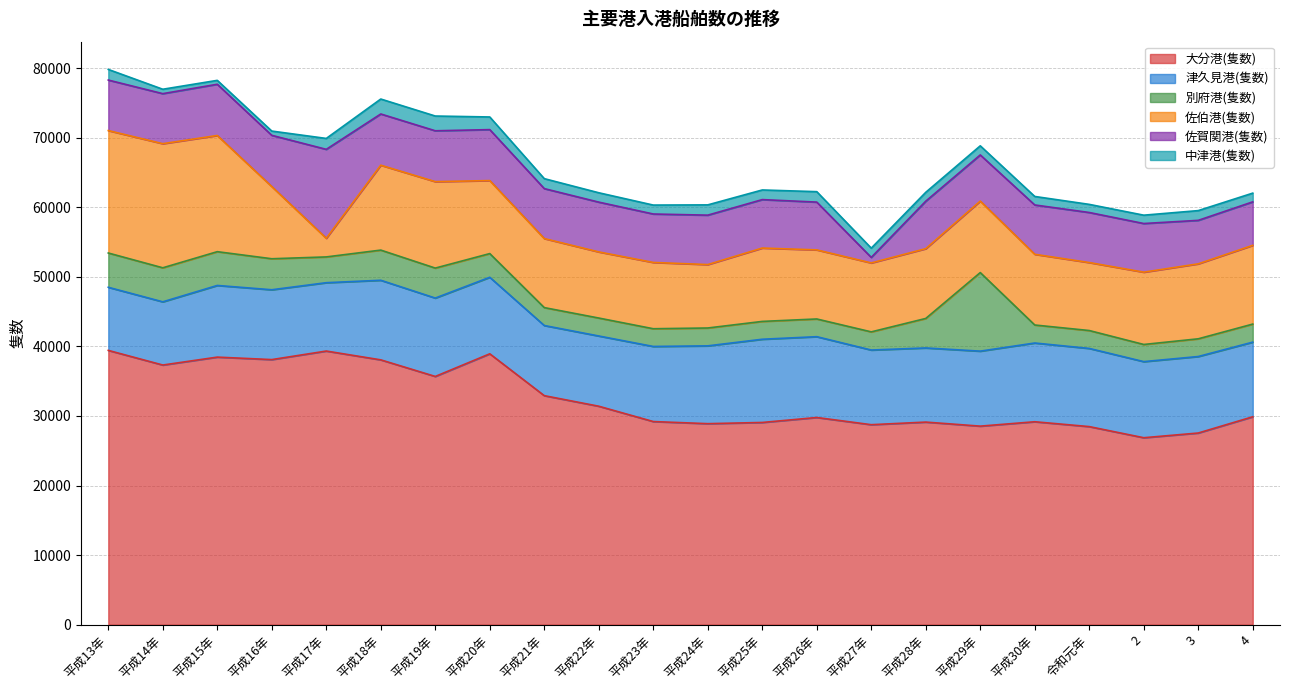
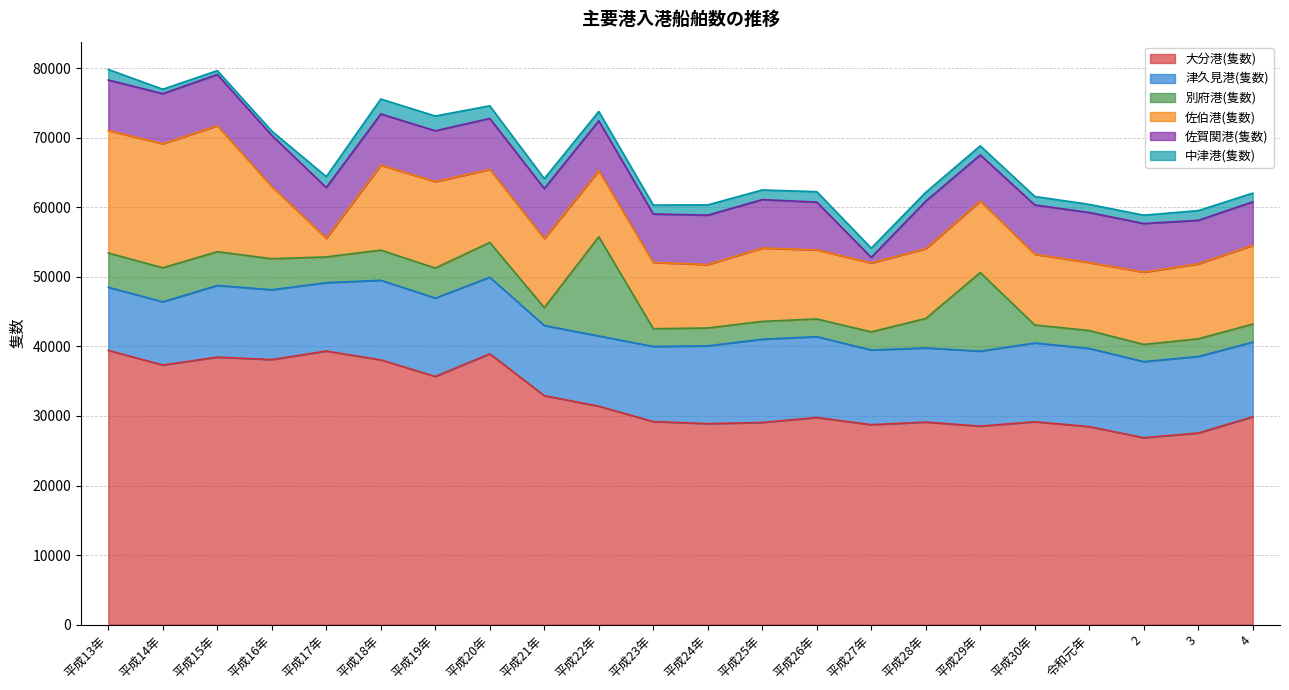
  {
    "大分港(隻数)": {
      "平成13年": 39000,
      "平成14年": 37000,
      "平成15年": 38000,
      "平成16年": 38000,
      "平成17年": 39000,
      "平成18年": 38000,
      "平成19年": 36000,
      "平成20年": 39000,
      "平成21年": 33000,
      "平成22年": 31000,
      "平成23年": 29000,
      "平成24年": 29000,
      "平成25年": 29000,
      "平成26年": 30000,
      "平成27年": 29000,
      "平成28年": 29000,
      "平成29年": 29000,
      "平成30年": 29000,
      "令和元年": 28000,
      "2": 27000,
      "3": 28000,
      "4": 30000
    },
    "別府港(隻数)": {
      "平成13年": 5000,
      "平成14年": 5000,
      "平成15年": 5000,
      "平成16年": 4000,
      "平成17年": 4000,
      "平成18年": 4000,
      "平成19年": 4000,
-     "平成20年": 3000,
+     "平成20年": 5000,
      "平成21年": 3000,
-     "平成22年": 3000,
+     "平成22年": 14000,
      "平成23年": 3000,
      "平成24年": 3000,
      "平成25年": 3000,
      "平成26年": 3000,
      "平成27年": 3000,
      "平成28年": 4000,
      "平成29年": 11000,
      "平成30年": 3000,
      "令和元年": 3000,
      "2": 2000,
      "3": 3000,
      "4": 3000
    },
    "佐伯港(隻数)": {
      "平成13年": 18000,
      "平成14年": 18000,
-     "平成15年": 17000,
+     "平成15年": 18000,
      "平成16年": 10000,
      "平成17年": 3000,
      "平成18年": 12000,
      "平成19年": 12000,
      "平成20年": 10000,
      "平成21年": 10000,
      "平成22年": 10000,
      "平成23年": 10000,
      "平成24年": 9000,
      "平成25年": 11000,
      "平成26年": 10000,
      "平成27年": 10000,
      "平成28年": 10000,
      "平成29年": 10000,
      "平成30年": 10000,
      "令和元年": 10000,
      "2": 10000,
      "3": 11000,
      "4": 11000
    },
    "佐賀関港(隻数)": {
      "平成13年": 7000,
      "平成14年": 7000,
      "平成15年": 7000,
      "平成16年": 7000,
-     "平成17年": 13000,
+     "平成17年": 7000,
      "平成18年": 7000,
      "平成19年": 7000,
      "平成20年": 7000,
      "平成21年": 7000,
      "平成22年": 7000,
      "平成23年": 7000,
      "平成24年": 7000,
      "平成25年": 7000,
      "平成26年": 7000,
      "平成27年": 1000,
      "平成28年": 7000,
      "平成29年": 7000,
      "平成30年": 7000,
      "令和元年": 7000,
      "2": 7000,
      "3": 6000,
      "4": 6000
    }
  }
